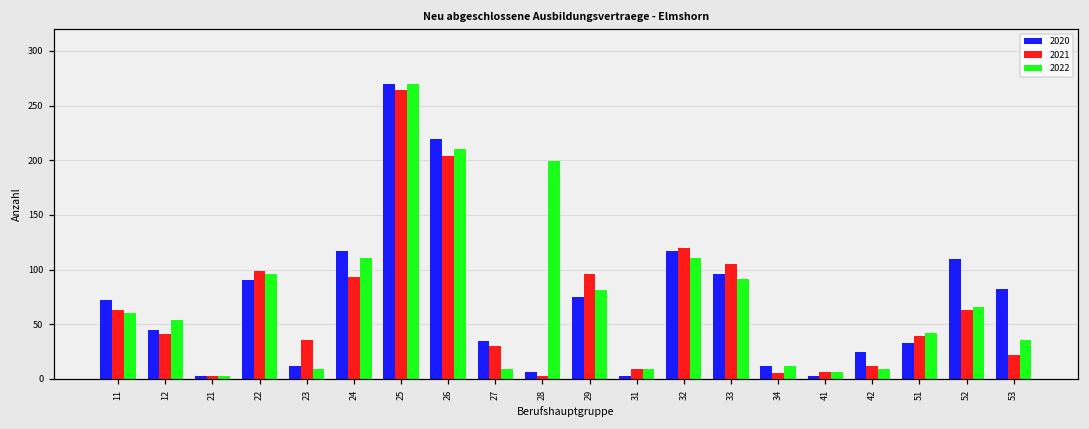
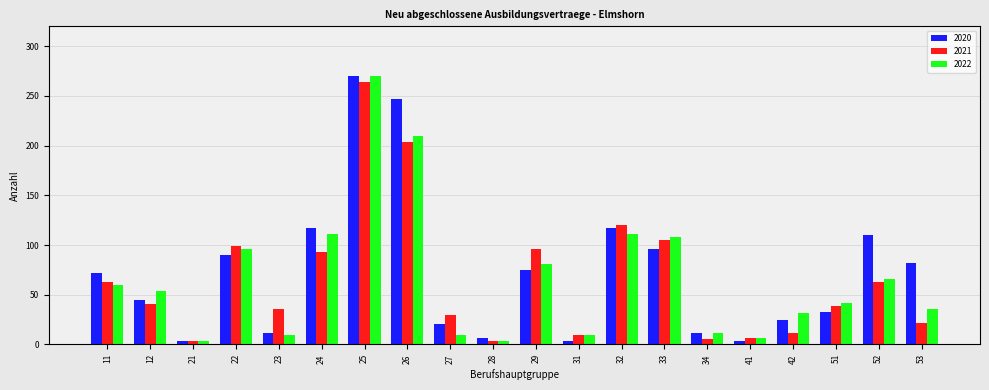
  {
    "2020": {
      "11": 70,
      "12": 50,
      "21": 0,
      "22": 90,
      "23": 10,
      "24": 120,
      "25": 270,
-     "26": 220,
-     "27": 40,
+     "26": 250,
+     "27": 20,
      "28": 10,
      "29": 80,
      "31": 0,
      "32": 120,
      "33": 100,
      "34": 10,
      "41": 0,
      "42": 30,
      "51": 30,
      "52": 110,
      "53": 80
    },
    "2021": {
      "11": 60,
      "12": 40,
      "21": 0,
      "22": 100,
      "23": 40,
      "24": 90,
      "25": 260,
      "26": 200,
      "27": 30,
      "28": 0,
      "29": 100,
      "31": 10,
      "32": 120,
      "33": 110,
      "34": 10,
      "41": 10,
      "42": 10,
      "51": 40,
      "52": 60,
      "53": 20
    },
    "2022": {
      "11": 60,
      "12": 50,
      "21": 0,
      "22": 100,
      "23": 10,
      "24": 110,
      "25": 270,
      "26": 210,
      "27": 10,
-     "28": 200,
+     "28": 0,
      "29": 80,
      "31": 10,
      "32": 110,
-     "33": 90,
+     "33": 110,
      "34": 10,
      "41": 10,
-     "42": 10,
+     "42": 30,
      "51": 40,
      "52": 70,
      "53": 40
    }
  }
